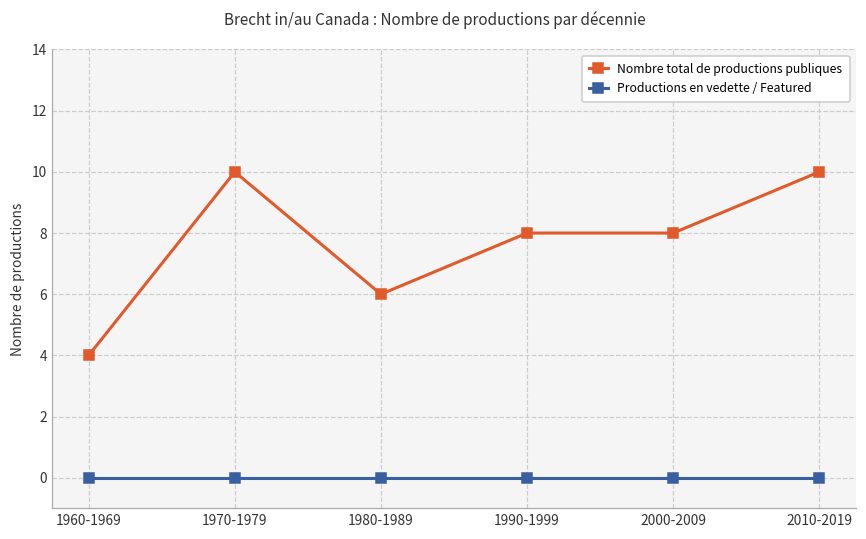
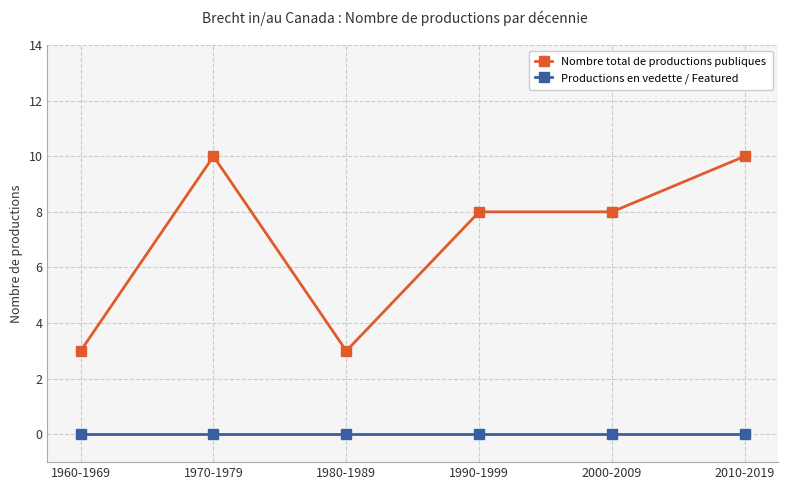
  {
    "Nombre total de productions publiques": {
-     "1960-1969": 4,
+     "1960-1969": 3,
      "1970-1979": 10,
-     "1980-1989": 6,
+     "1980-1989": 3,
      "1990-1999": 8,
      "2000-2009": 8,
      "2010-2019": 10
    },
    "Productions en vedette / Featured": {
      "1960-1969": 0,
      "1970-1979": 0,
      "1980-1989": 0,
      "1990-1999": 0,
      "2000-2009": 0,
      "2010-2019": 0
    }
  }
